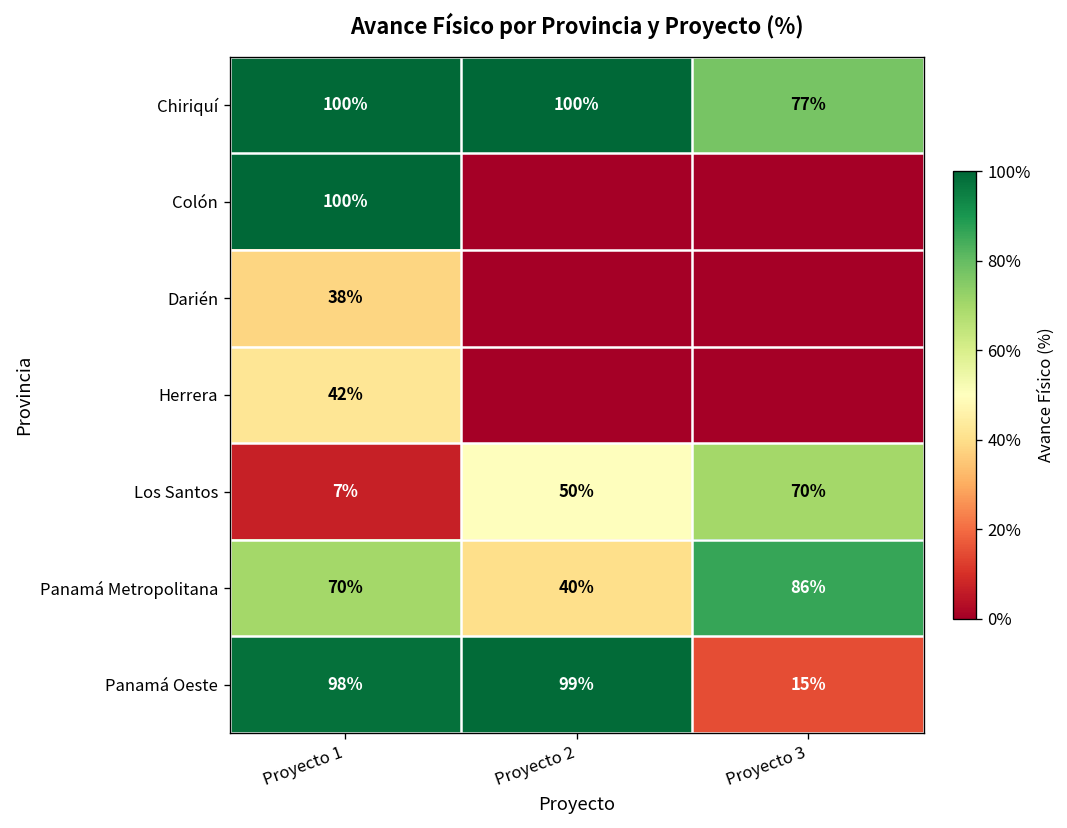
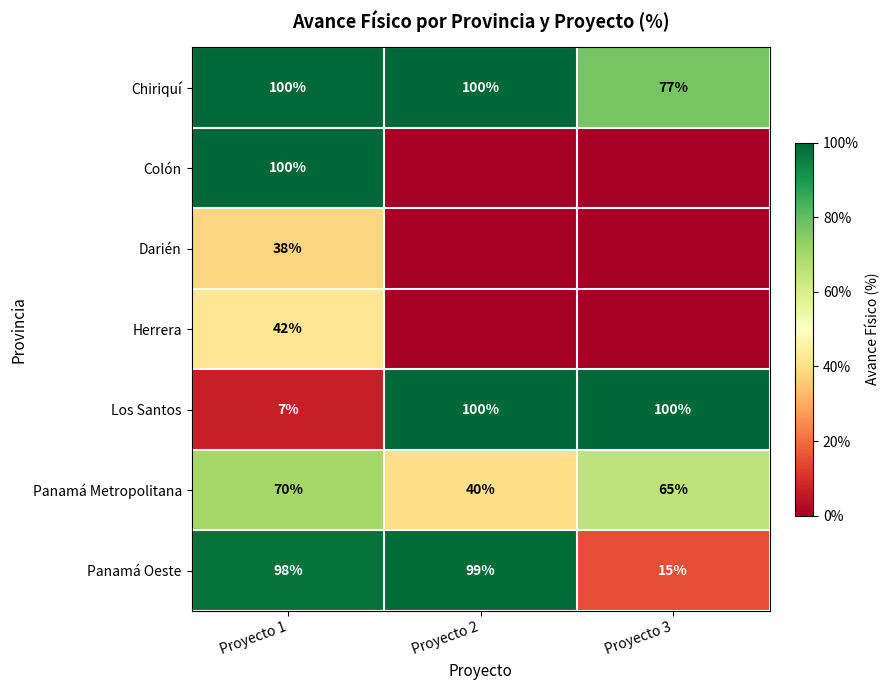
  {
    "Chiriquí": {
      "Proyecto 1": "100%",
      "Proyecto 2": "100%",
      "Proyecto 3": "77%"
    },
    "Colón": {
      "Proyecto 1": "100%"
    },
    "Darién": {
      "Proyecto 1": "38%"
    },
    "Herrera": {
      "Proyecto 1": "42%"
    },
    "Los Santos": {
      "Proyecto 1": "7%",
-     "Proyecto 2": "50%",
-     "Proyecto 3": "70%"
+     "Proyecto 2": "100%",
+     "Proyecto 3": "100%"
    },
    "Panamá Metropolitana": {
      "Proyecto 1": "70%",
      "Proyecto 2": "40%",
-     "Proyecto 3": "86%"
+     "Proyecto 3": "65%"
    },
    "Panamá Oeste": {
      "Proyecto 1": "98%",
      "Proyecto 2": "99%",
      "Proyecto 3": "15%"
    }
  }
